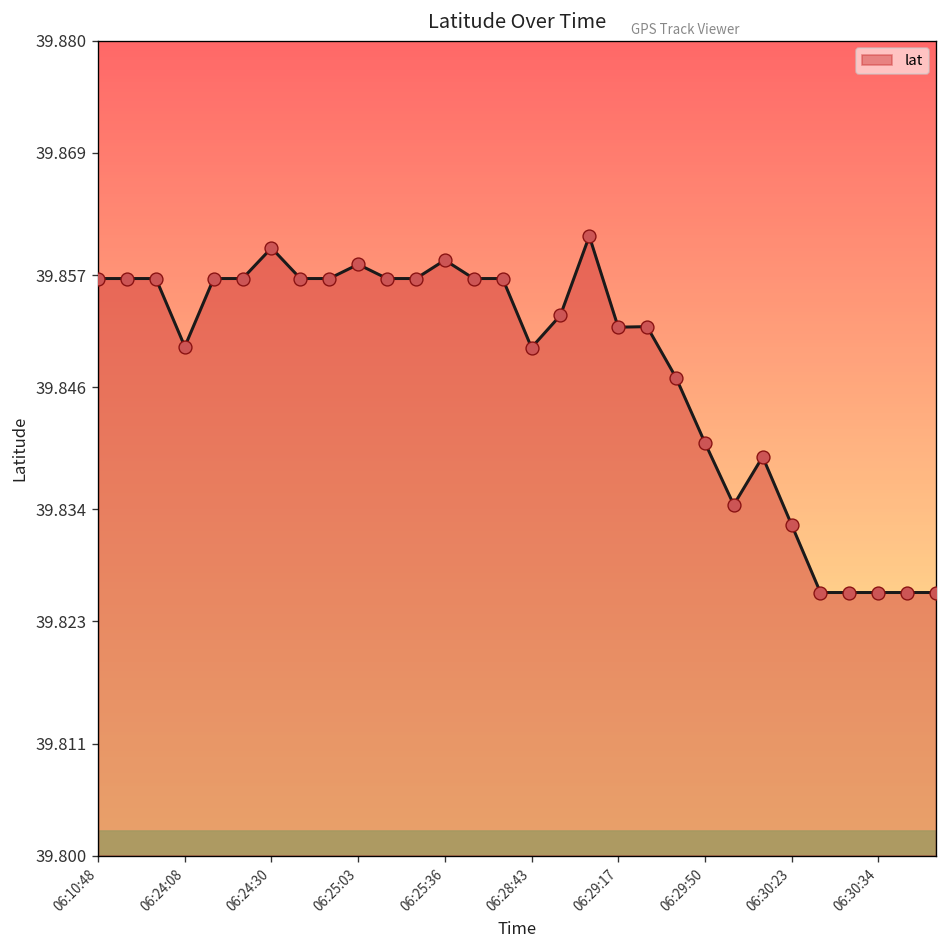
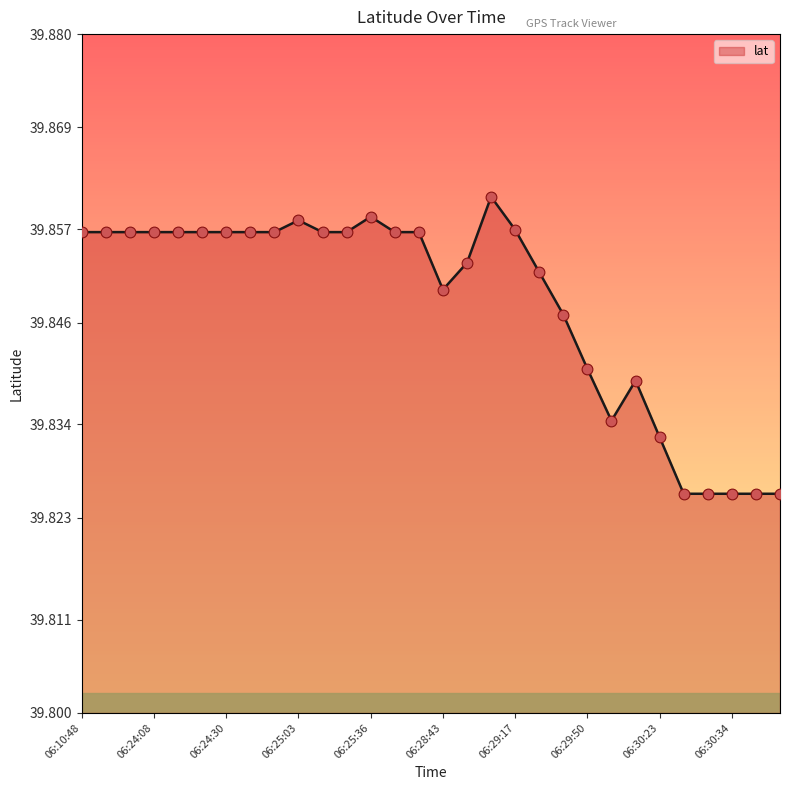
  {
    "lat": {
      "06:10:48": 39.857,
-     "06:24:08": 39.850,
-     "06:24:30": 39.860,
+     "06:24:08": 39.857,
+     "06:24:30": 39.857,
      "06:25:03": 39.858,
      "06:25:36": 39.858,
      "06:28:43": 39.850,
-     "06:29:17": 39.852,
+     "06:29:17": 39.857,
      "06:29:50": 39.841,
      "06:30:23": 39.833
    }
  }
